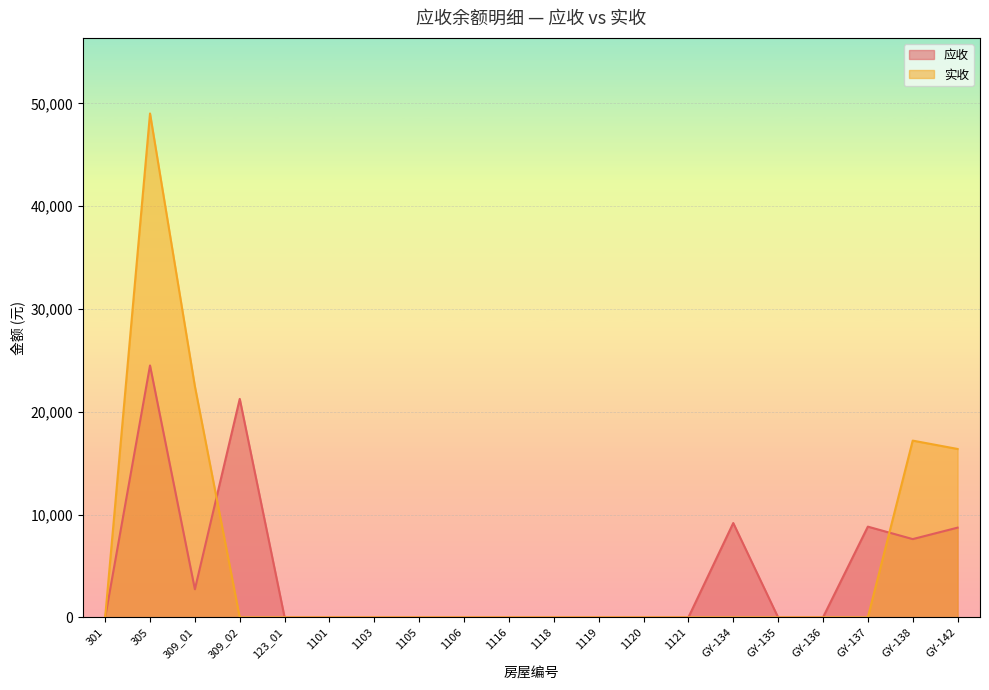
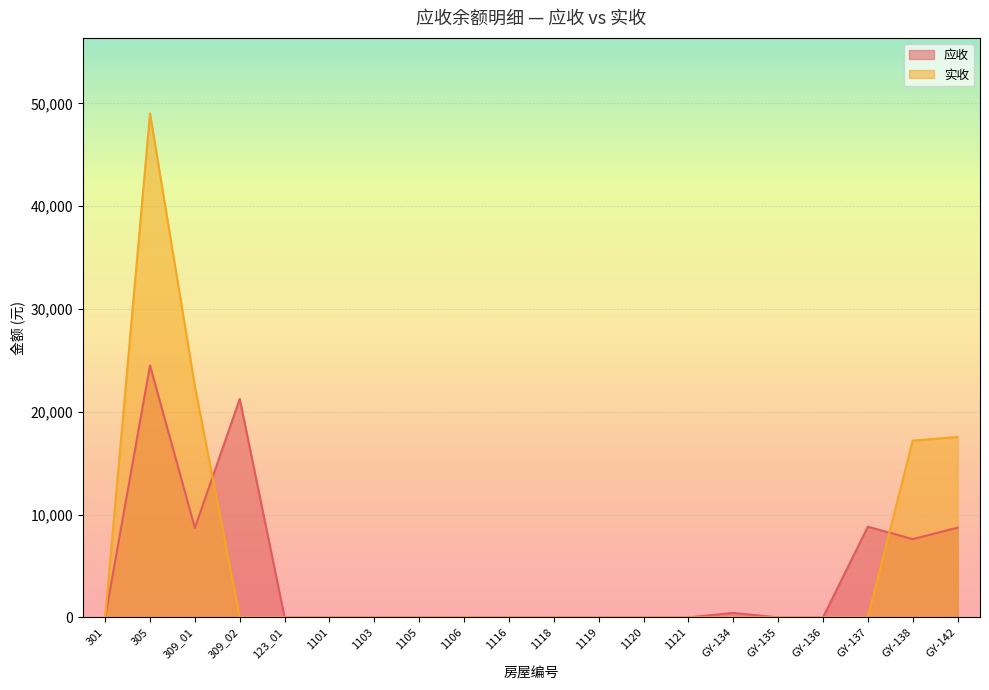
  {
    "应收": {
      "305": "24,500",
-     "309_01": "2,700",
+     "309_01": "8,700",
      "309_02": "21,300",
-     "GY-134": "9,200",
+     "GY-134": "400",
      "GY-137": "8,800",
      "GY-138": "7,600",
      "GY-142": "8,700"
    },
    "实收": {
      "305": "49,000",
      "309_01": "22,500",
      "309_02": "0",
      "GY-134": "0",
      "GY-137": "0",
      "GY-138": "17,200",
-     "GY-142": "16,400"
+     "GY-142": "17,600"
    }
  }
